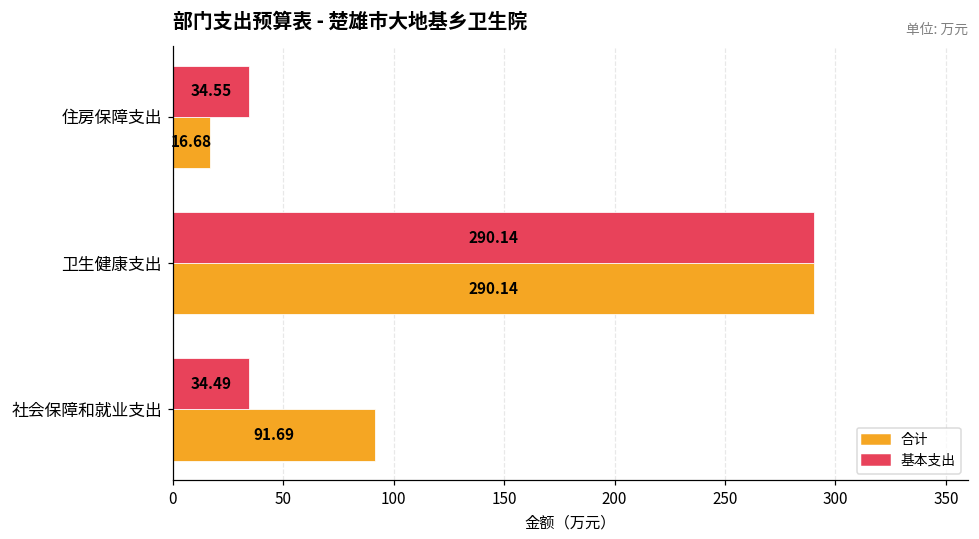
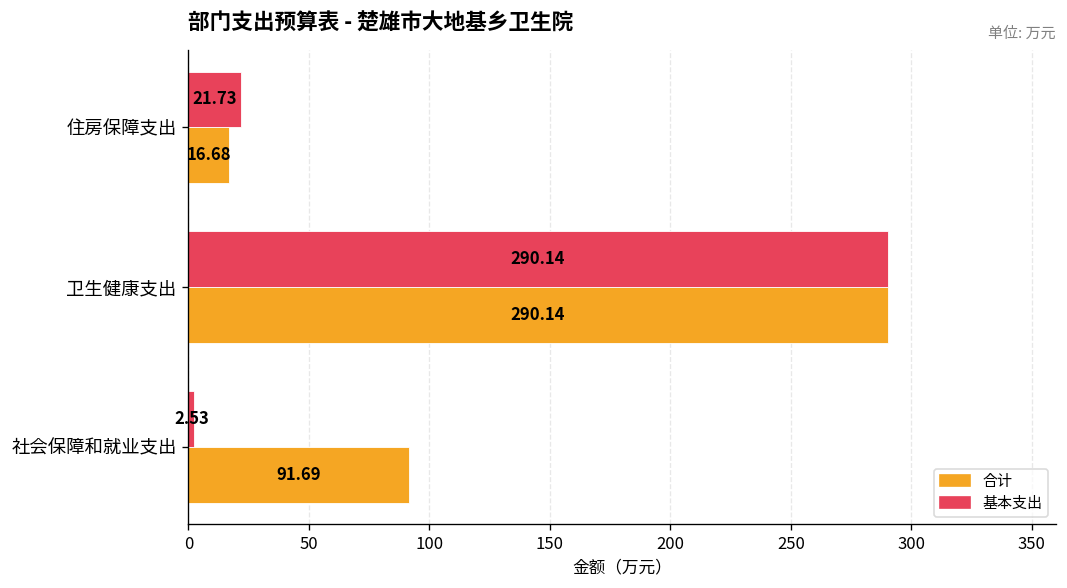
  {
    "合计": {
      "住房保障支出": 16.68,
      "卫生健康支出": 290.14,
      "社会保障和就业支出": 91.69
    },
    "基本支出": {
-     "住房保障支出": 34.55,
+     "住房保障支出": 21.73,
      "卫生健康支出": 290.14,
-     "社会保障和就业支出": 34.49
+     "社会保障和就业支出": 2.53
    }
  }
